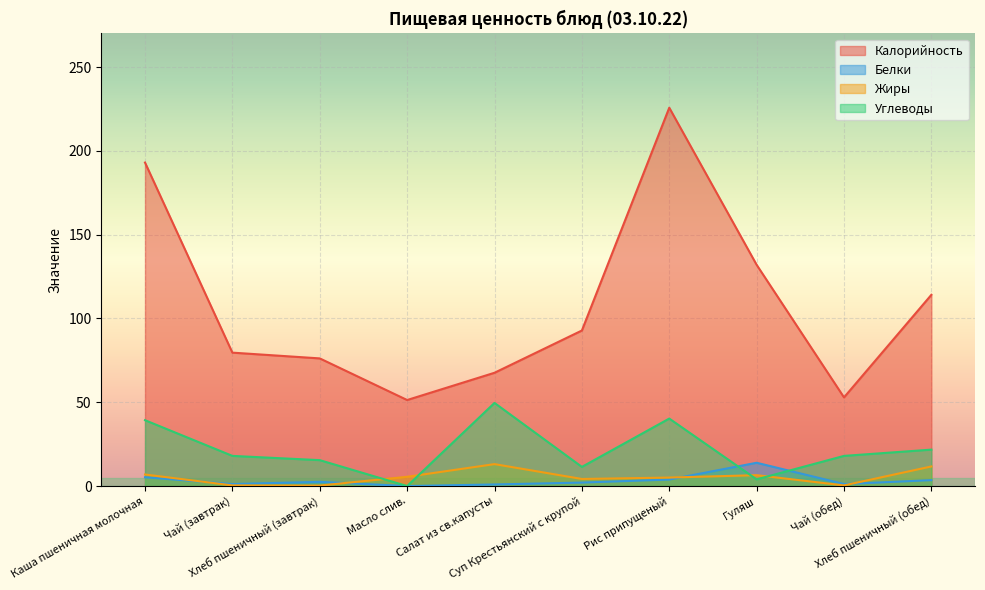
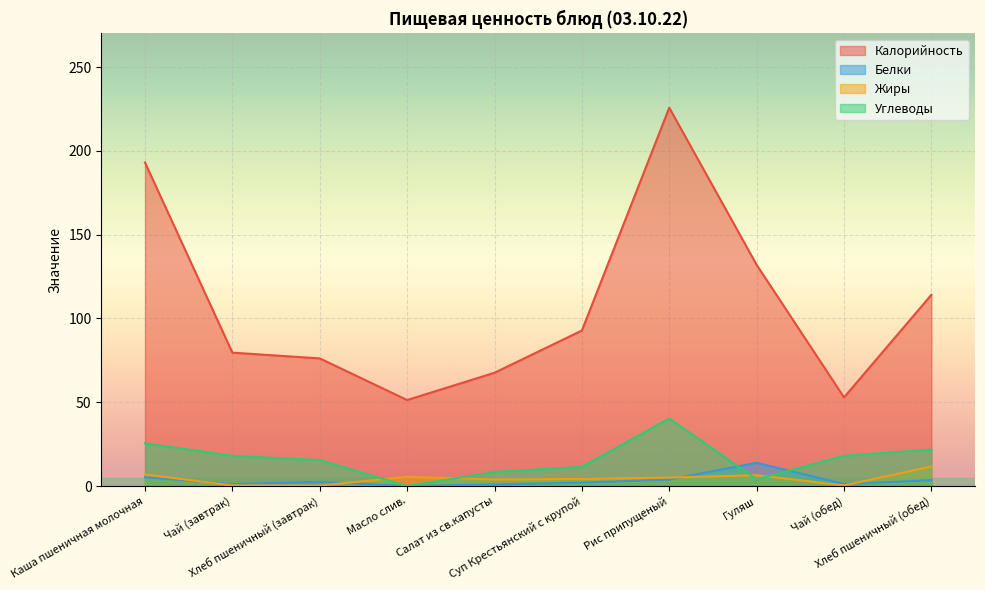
  {
    "Калорийность": {
      "Каша пшеничная молочная": 193,
      "Чай (завтрак)": 80,
      "Хлеб пшеничный (завтрак)": 76,
      "Масло слив.": 51,
      "Салат из св.капусты": 68,
      "Суп Крестьянский с крупой": 93,
      "Рис припущеный": 226,
      "Гуляш": 132,
      "Чай (обед)": 53,
      "Хлеб пшеничный (обед)": 114
    },
    "Белки": {
      "Каша пшеничная молочная": 5,
      "Хлеб пшеничный (завтрак)": 3,
      "Салат из св.капусты": 1,
      "Суп Крестьянский с крупой": 2,
      "Гуляш": 14,
      "Хлеб пшеничный (обед)": 4
    },
    "Жиры": {
      "Каша пшеничная молочная": 7,
      "Хлеб пшеничный (завтрак)": 0,
      "Масло слив.": 6,
-     "Салат из св.капусты": 13,
+     "Салат из св.капусты": 4,
      "Суп Крестьянский с крупой": 4,
      "Гуляш": 7,
      "Хлеб пшеничный (обед)": 12
    },
    "Углеводы": {
-     "Каша пшеничная молочная": 39,
+     "Каша пшеничная молочная": 26,
      "Чай (завтрак)": 18,
      "Хлеб пшеничный (завтрак)": 15,
-     "Салат из св.капусты": 50,
+     "Салат из св.капусты": 8,
      "Суп Крестьянский с крупой": 11,
      "Рис припущеный": 40,
      "Гуляш": 4,
      "Чай (обед)": 18,
      "Хлеб пшеничный (обед)": 22
    }
  }
